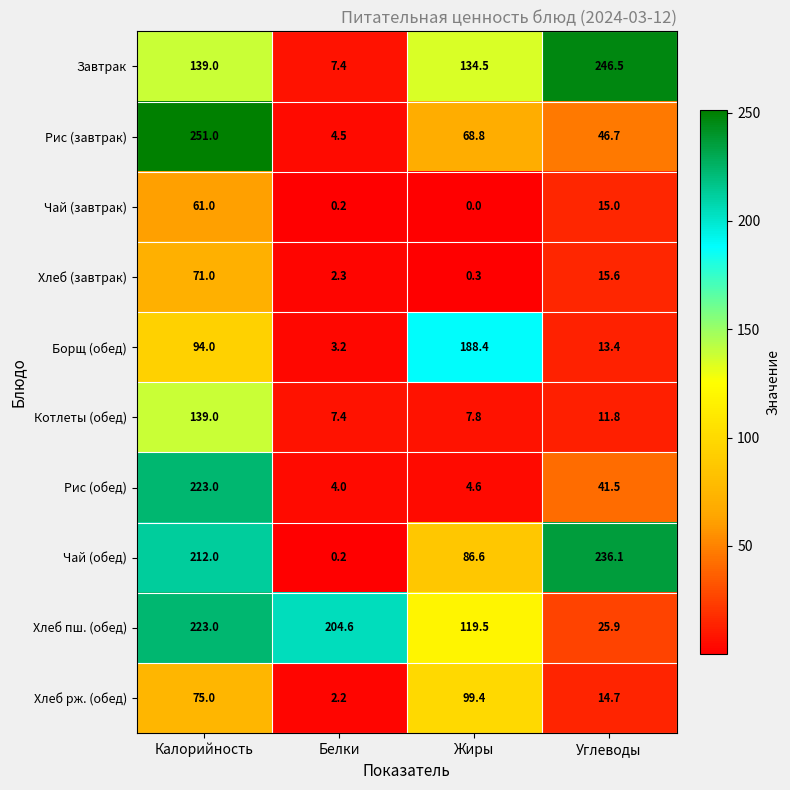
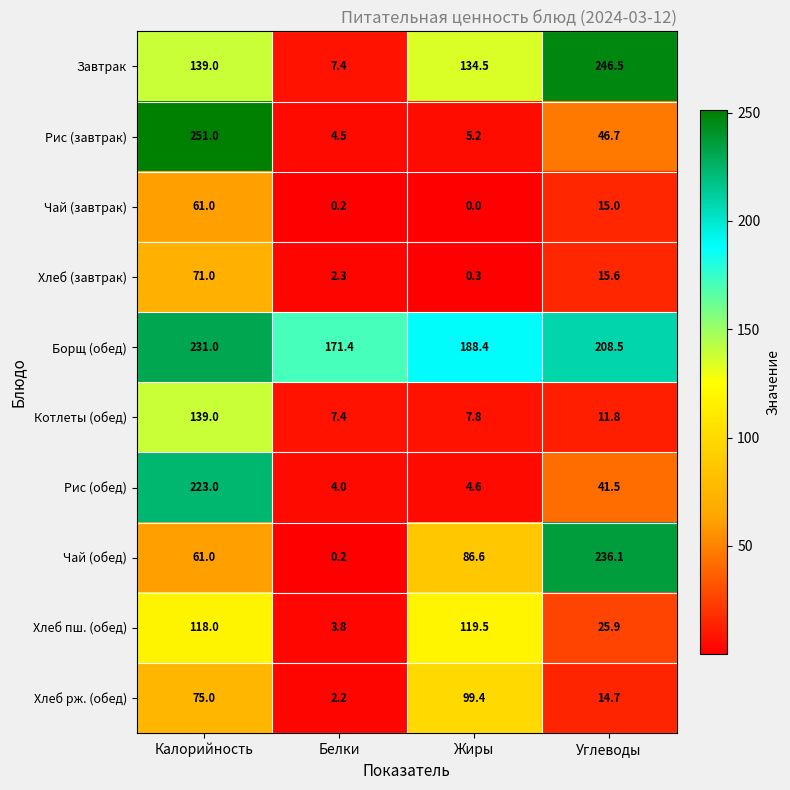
  {
    "Завтрак": {
      "Калорийность": 139.0,
      "Белки": 7.4,
      "Жиры": 134.5,
      "Углеводы": 246.5
    },
    "Рис (завтрак)": {
      "Калорийность": 251.0,
      "Белки": 4.5,
-     "Жиры": 68.8,
+     "Жиры": 5.2,
      "Углеводы": 46.7
    },
    "Чай (завтрак)": {
      "Калорийность": 61.0,
      "Белки": 0.2,
      "Жиры": 0.0,
      "Углеводы": 15.0
    },
    "Хлеб (завтрак)": {
      "Калорийность": 71.0,
      "Белки": 2.3,
      "Жиры": 0.3,
      "Углеводы": 15.6
    },
    "Борщ (обед)": {
-     "Калорийность": 94.0,
-     "Белки": 3.2,
+     "Калорийность": 231.0,
+     "Белки": 171.4,
      "Жиры": 188.4,
-     "Углеводы": 13.4
+     "Углеводы": 208.5
    },
    "Котлеты (обед)": {
      "Калорийность": 139.0,
      "Белки": 7.4,
      "Жиры": 7.8,
      "Углеводы": 11.8
    },
    "Рис (обед)": {
      "Калорийность": 223.0,
      "Белки": 4.0,
      "Жиры": 4.6,
      "Углеводы": 41.5
    },
    "Чай (обед)": {
-     "Калорийность": 212.0,
+     "Калорийность": 61.0,
      "Белки": 0.2,
      "Жиры": 86.6,
      "Углеводы": 236.1
    },
    "Хлеб пш. (обед)": {
-     "Калорийность": 223.0,
-     "Белки": 204.6,
+     "Калорийность": 118.0,
+     "Белки": 3.8,
      "Жиры": 119.5,
      "Углеводы": 25.9
    },
    "Хлеб рж. (обед)": {
      "Калорийность": 75.0,
      "Белки": 2.2,
      "Жиры": 99.4,
      "Углеводы": 14.7
    }
  }
